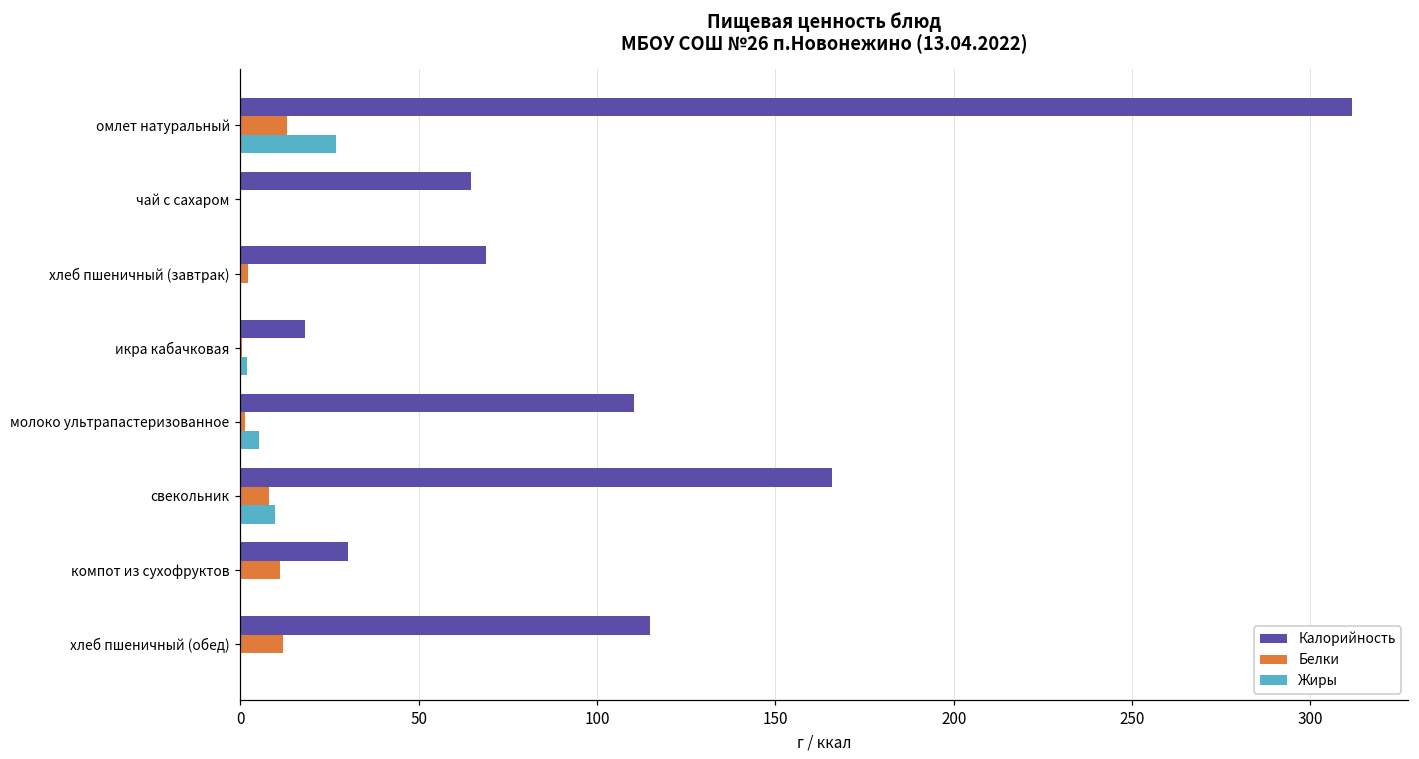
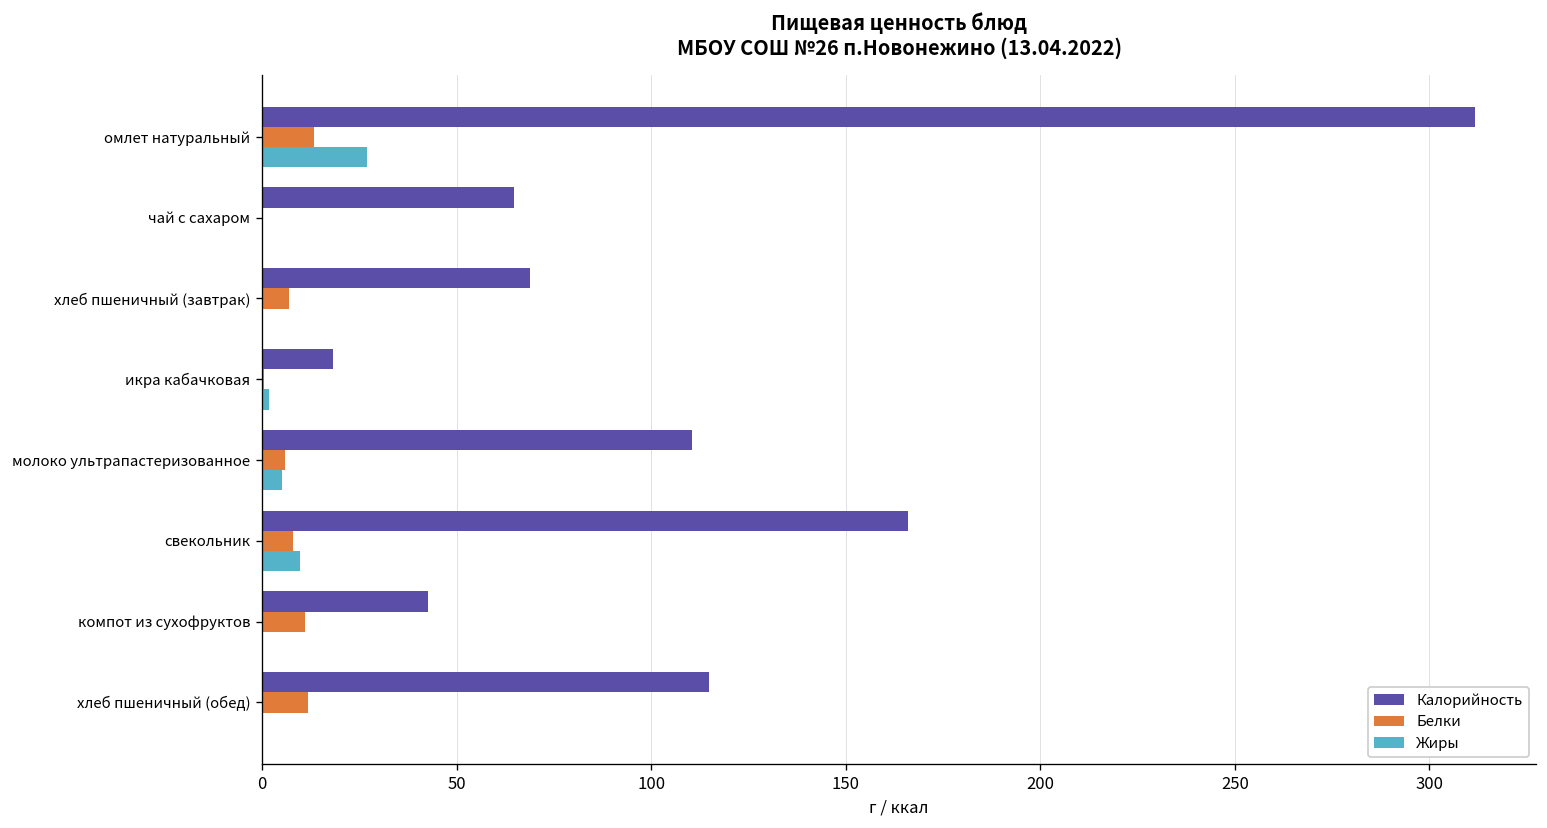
  {
    "Калорийность": {
      "омлет натуральный": 312,
      "чай с сахаром": 65,
      "хлеб пшеничный (завтрак)": 69,
      "икра кабачковая": 18,
      "молоко ультрапастеризованное": 111,
      "свекольник": 166,
-     "компот из сухофруктов": 30,
+     "компот из сухофруктов": 43,
      "хлеб пшеничный (обед)": 115
    },
    "Белки": {
      "омлет натуральный": 13,
-     "хлеб пшеничный (завтрак)": 2,
-     "молоко ультрапастеризованное": 1,
+     "хлеб пшеничный (завтрак)": 7,
+     "молоко ультрапастеризованное": 6,
      "свекольник": 8,
      "компот из сухофруктов": 11,
      "хлеб пшеничный (обед)": 12
    },
    "Жиры": {
      "омлет натуральный": 27,
      "икра кабачковая": 2,
      "молоко ультрапастеризованное": 5,
      "свекольник": 10
    }
  }
